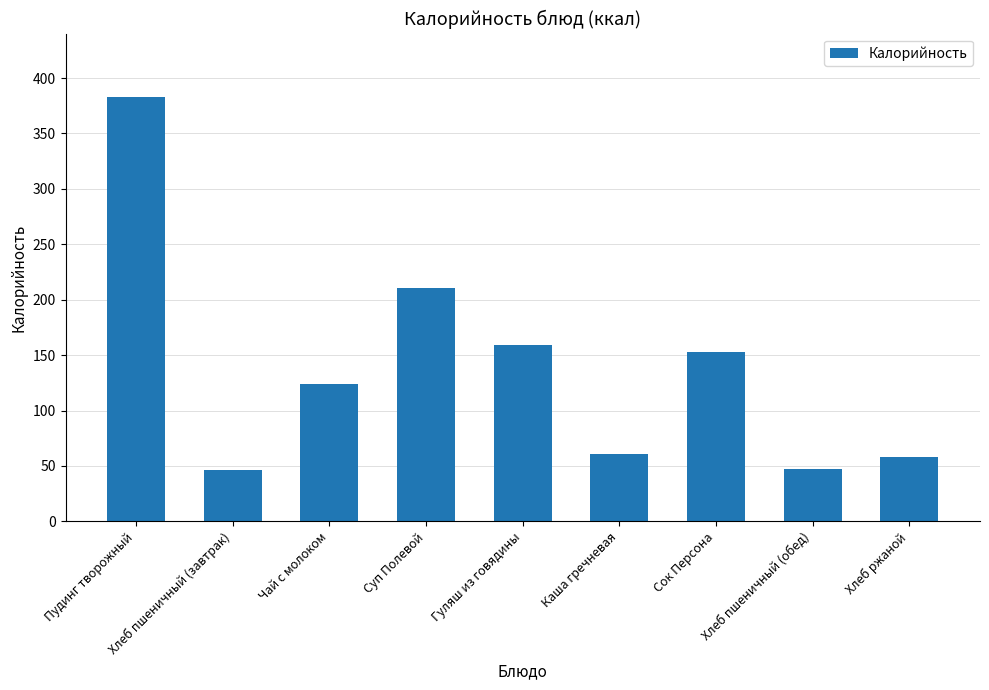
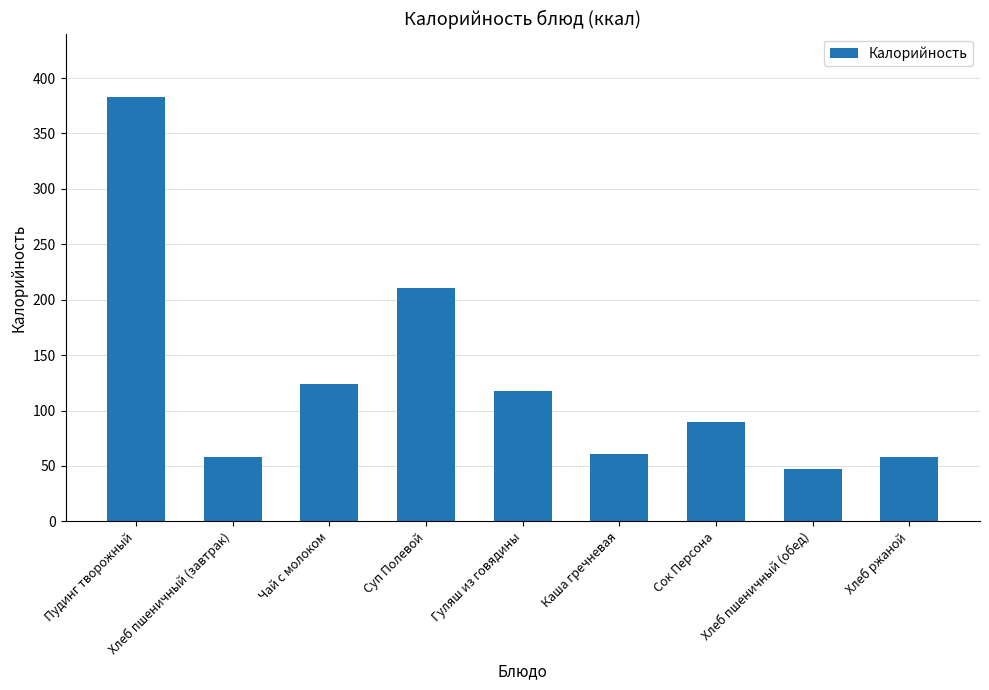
  {
    "Пудинг творожный": 383,
-   "Хлеб пшеничный (завтрак)": 47,
+   "Хлеб пшеничный (завтрак)": 58,
    "Чай с молоком": 124,
    "Суп Полевой": 211,
-   "Гуляш из говядины": 159,
+   "Гуляш из говядины": 118,
    "Каша гречневая": 61,
-   "Сок Персона": 153,
+   "Сок Персона": 90,
    "Хлеб пшеничный (обед)": 48,
    "Хлеб ржаной": 58
  }
